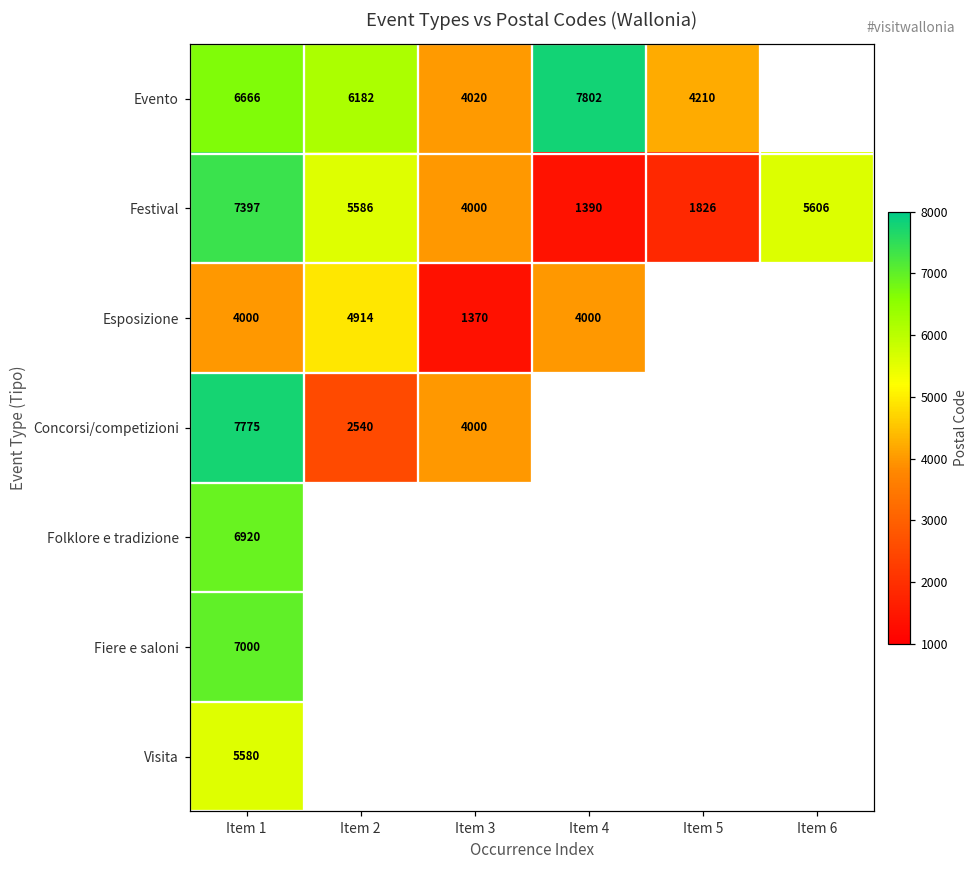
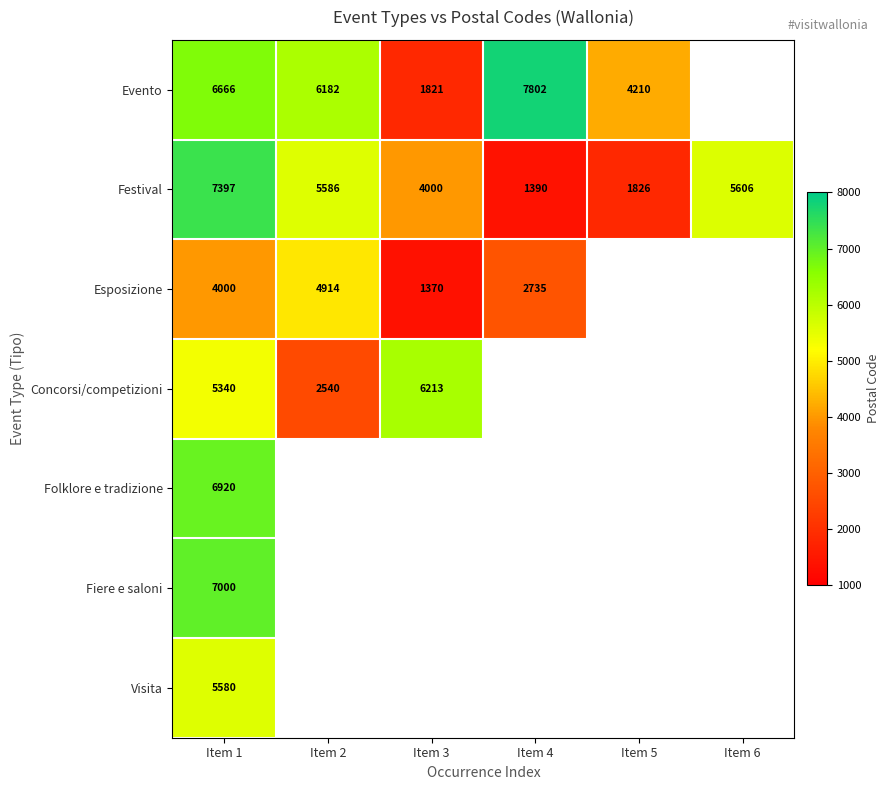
  {
    "Evento": {
      "Item 1": 6666,
      "Item 2": 6182,
-     "Item 3": 4020,
+     "Item 3": 1821,
      "Item 4": 7802,
      "Item 5": 4210
    },
    "Festival": {
      "Item 1": 7397,
      "Item 2": 5586,
      "Item 3": 4000,
      "Item 4": 1390,
      "Item 5": 1826,
      "Item 6": 5606
    },
    "Esposizione": {
      "Item 1": 4000,
      "Item 2": 4914,
      "Item 3": 1370,
-     "Item 4": 4000
+     "Item 4": 2735
    },
    "Concorsi/competizioni": {
-     "Item 1": 7775,
+     "Item 1": 5340,
      "Item 2": 2540,
-     "Item 3": 4000
+     "Item 3": 6213
    },
    "Folklore e tradizione": {
      "Item 1": 6920
    },
    "Fiere e saloni": {
      "Item 1": 7000
    },
    "Visita": {
      "Item 1": 5580
    }
  }
